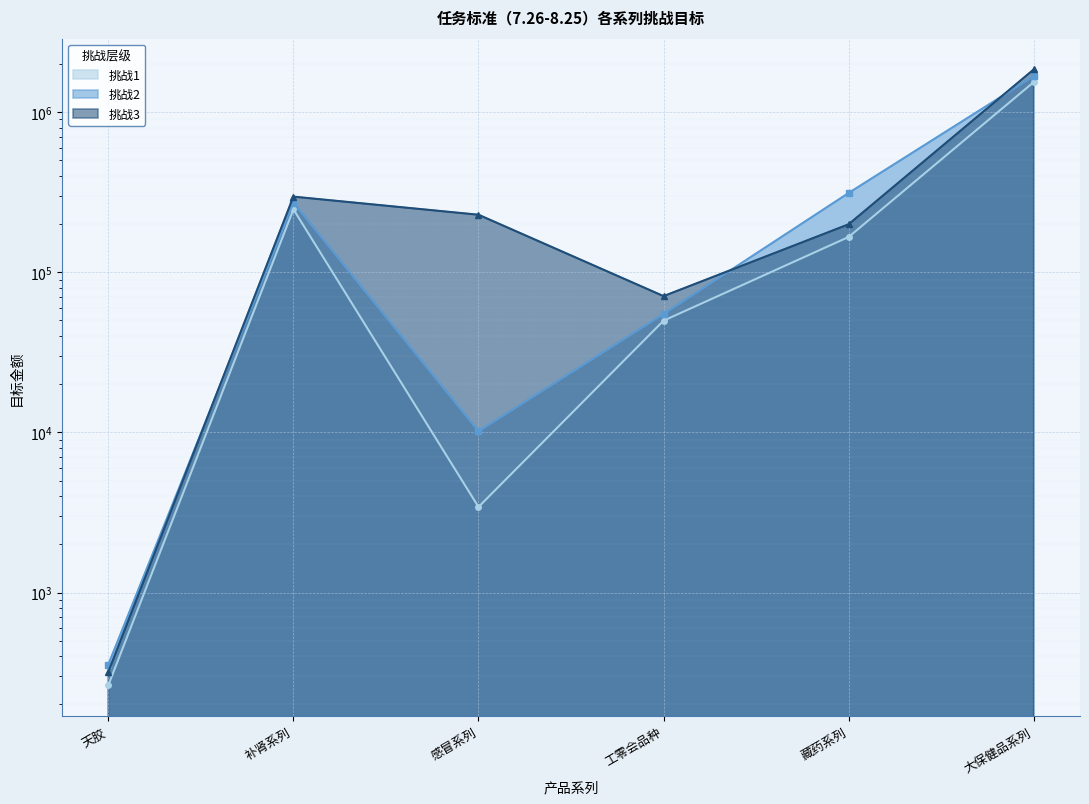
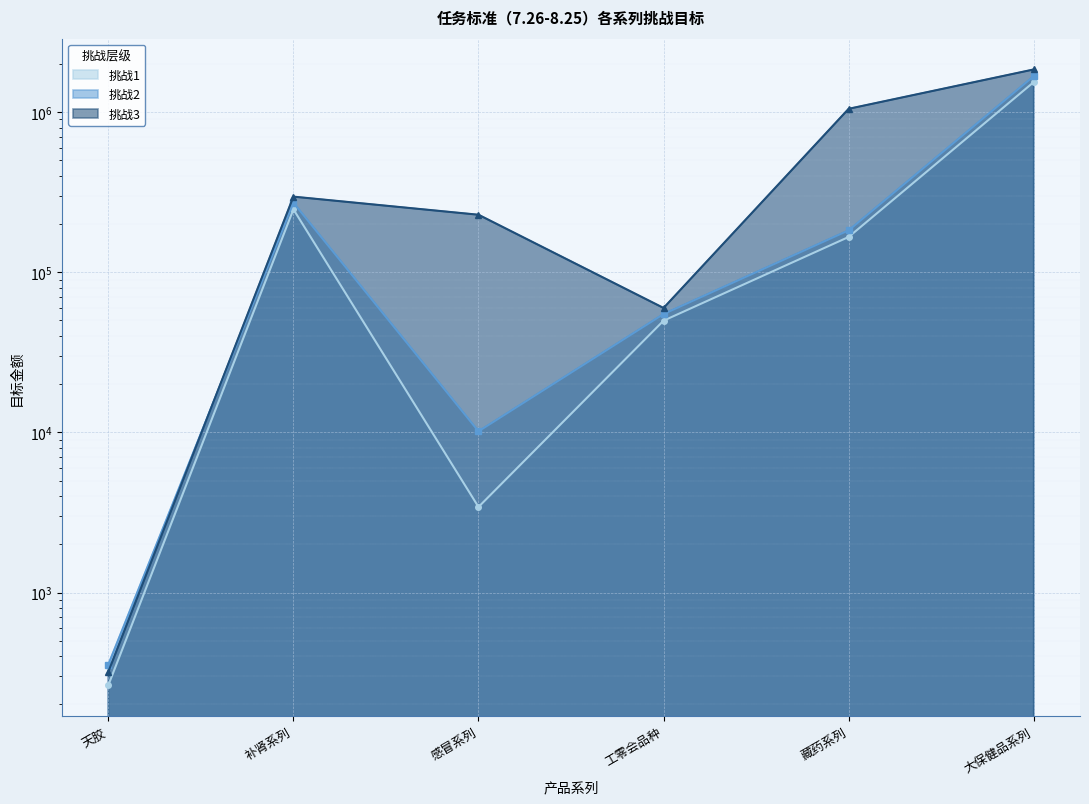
  {
    "挑战1": {
      "天胶": 260,
      "补肾系列": 250000,
      "感冒系列": 3400,
      "工零会品种": 50000,
      "藏药系列": 170000,
      "大保健品系列": 1500000
    },
    "挑战2": {
      "天胶": 360,
      "补肾系列": 270000,
      "感冒系列": 10000,
      "工零会品种": 55000,
-     "藏药系列": 310000,
+     "藏药系列": 180000,
      "大保健品系列": 1700000
    },
    "挑战3": {
      "天胶": 320,
      "补肾系列": 300000,
      "感冒系列": 230000,
-     "工零会品种": 70000,
-     "藏药系列": 200000,
+     "工零会品种": 60000,
+     "藏药系列": 1000000,
      "大保健品系列": 1800000
    }
  }
